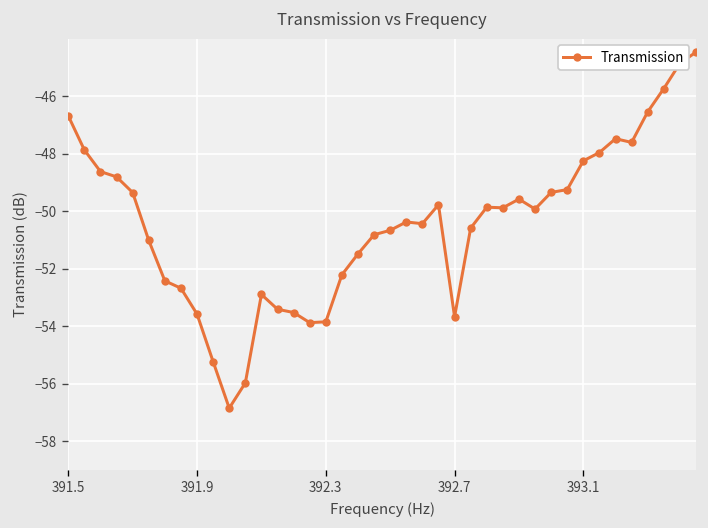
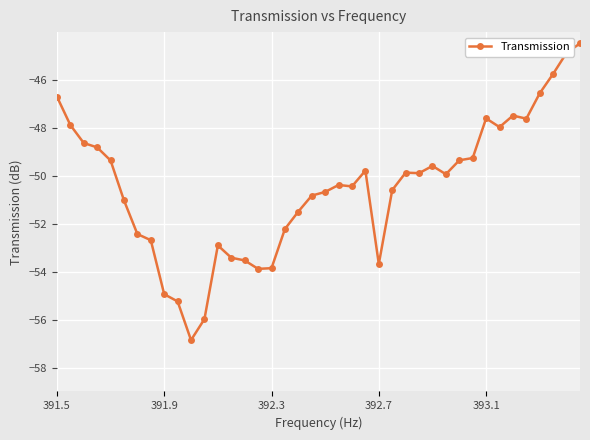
  {
    "391.5": -46.7,
-   "391.9": -53.6,
+   "391.9": -54.9,
    "392.3": -53.9,
    "392.7": -53.7,
-   "393.1": -48.3
+   "393.1": -47.6
  }
